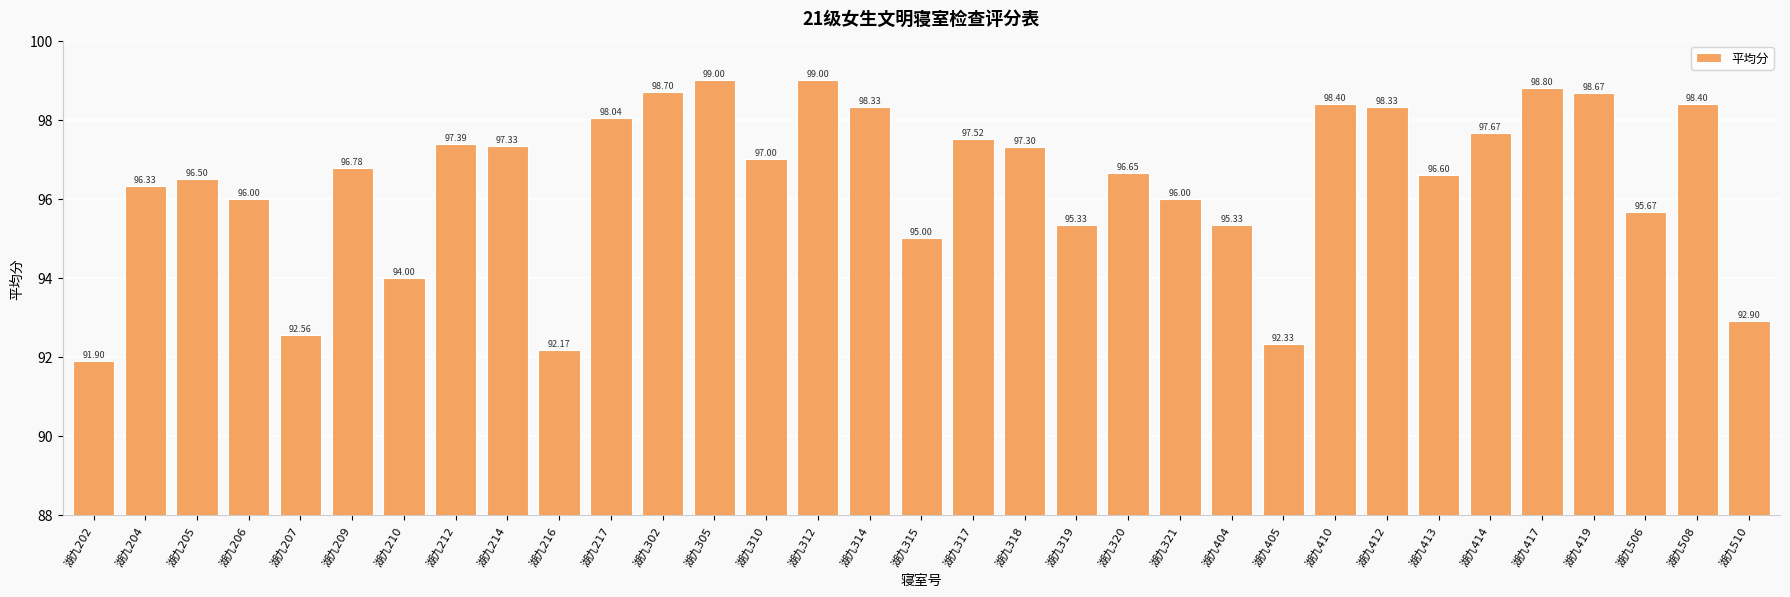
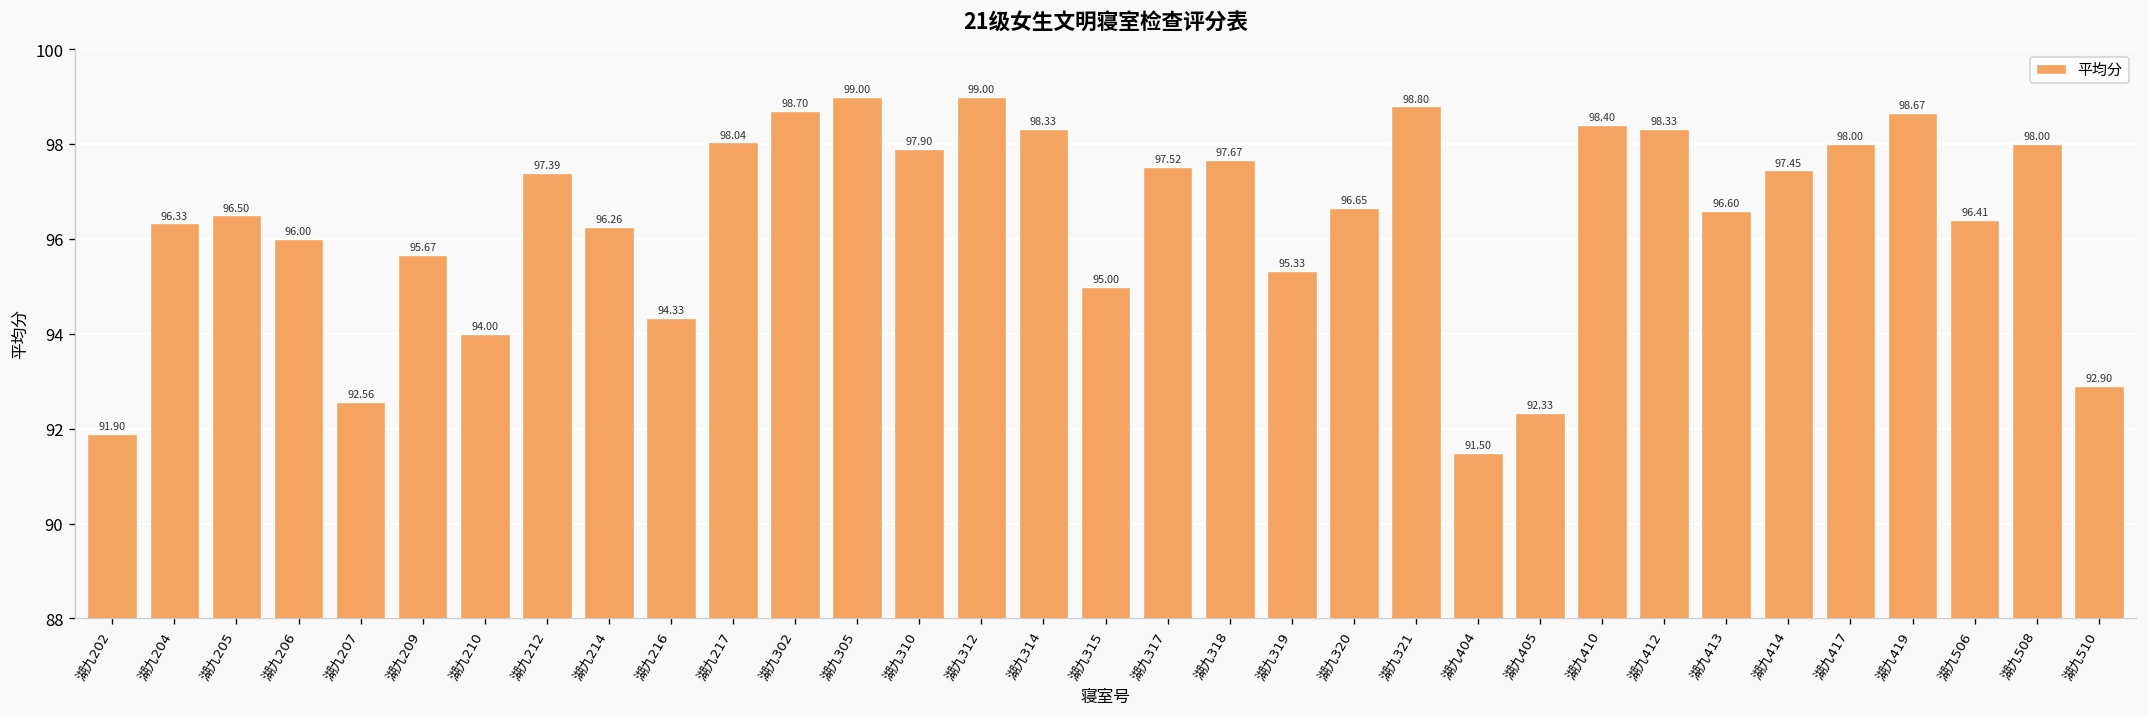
  {
    "湖九202": 91.90,
    "湖九204": 96.33,
    "湖九205": 96.50,
    "湖九206": 96.00,
    "湖九207": 92.56,
-   "湖九209": 96.78,
+   "湖九209": 95.67,
    "湖九210": 94.00,
    "湖九212": 97.39,
-   "湖九214": 97.33,
-   "湖九216": 92.17,
+   "湖九214": 96.26,
+   "湖九216": 94.33,
    "湖九217": 98.04,
    "湖九302": 98.70,
    "湖九305": 99.00,
-   "湖九310": 97.00,
+   "湖九310": 97.90,
    "湖九312": 99.00,
    "湖九314": 98.33,
    "湖九315": 95.00,
    "湖九317": 97.52,
-   "湖九318": 97.30,
+   "湖九318": 97.67,
    "湖九319": 95.33,
    "湖九320": 96.65,
-   "湖九321": 96.00,
-   "湖九404": 95.33,
+   "湖九321": 98.80,
+   "湖九404": 91.50,
    "湖九405": 92.33,
    "湖九410": 98.40,
    "湖九412": 98.33,
    "湖九413": 96.60,
-   "湖九414": 97.67,
-   "湖九417": 98.80,
+   "湖九414": 97.45,
+   "湖九417": 98.00,
    "湖九419": 98.67,
-   "湖九506": 95.67,
-   "湖九508": 98.40,
+   "湖九506": 96.41,
+   "湖九508": 98.00,
    "湖九510": 92.90
  }
